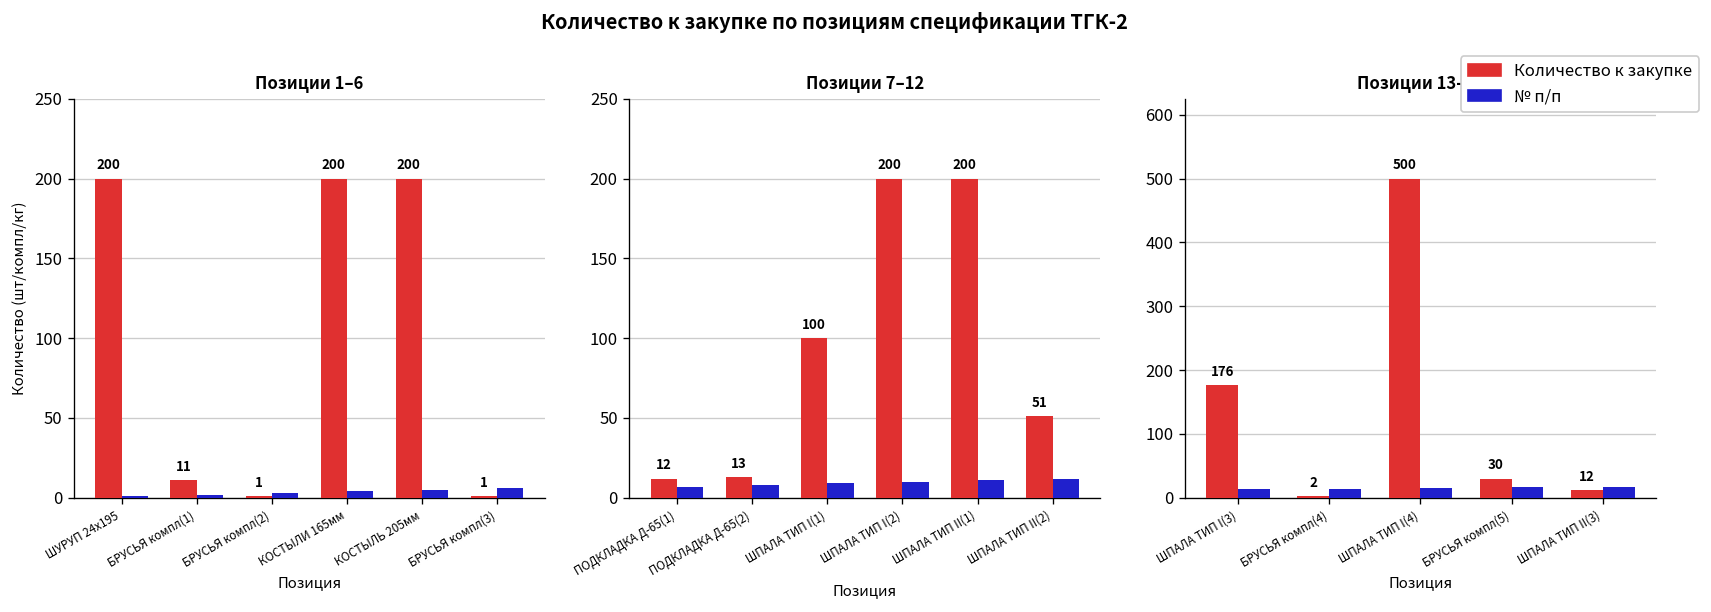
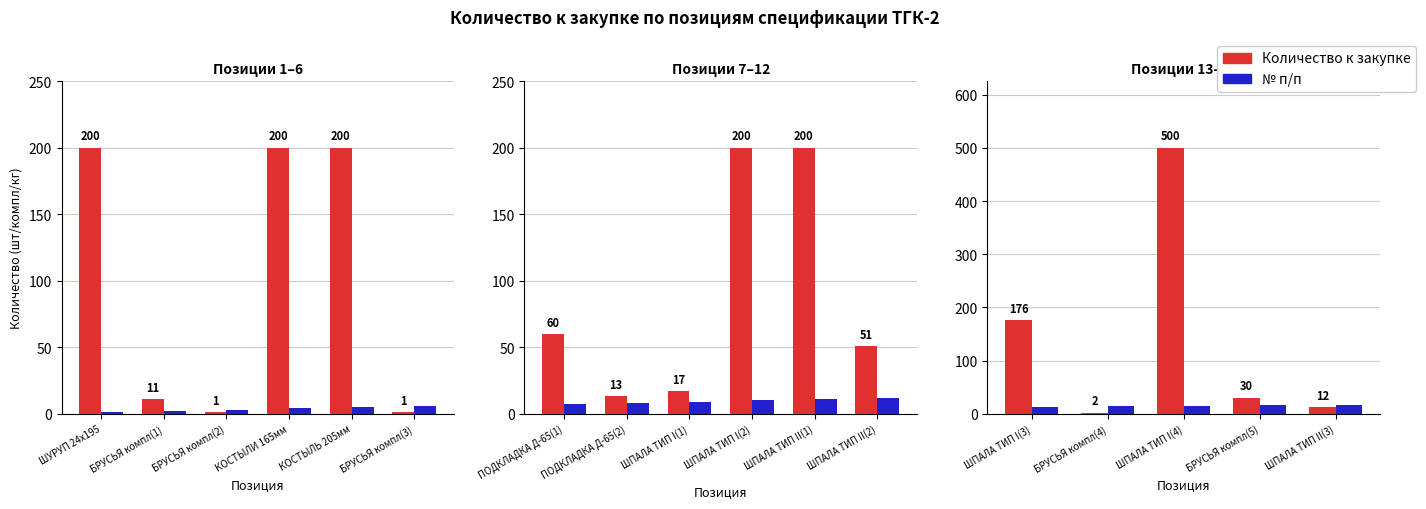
  {
    "Позиции 1–6": {
      "Количество к закупке": {
        "ШУРУП 24х195": 200,
        "БРУСЬЯ компл(1)": 11,
        "БРУСЬЯ компл(2)": 1,
        "КОСТЫЛИ 165мм": 200,
        "КОСТЫЛЬ 205мм": 200,
        "БРУСЬЯ компл(3)": 1
      }
    },
    "Позиции 7–12": {
      "Количество к закупке": {
-       "ПОДКЛАДКА Д-65(1)": 12,
+       "ПОДКЛАДКА Д-65(1)": 60,
        "ПОДКЛАДКА Д-65(2)": 13,
-       "ШПАЛА ТИП I(1)": 100,
+       "ШПАЛА ТИП I(1)": 17,
        "ШПАЛА ТИП I(2)": 200,
        "ШПАЛА ТИП II(1)": 200,
        "ШПАЛА ТИП II(2)": 51
      }
    },
    "Позиции 13–17": {
      "Количество к закупке": {
        "ШПАЛА ТИП I(3)": 176,
        "БРУСЬЯ компл(4)": 2,
        "ШПАЛА ТИП I(4)": 500,
        "БРУСЬЯ компл(5)": 30,
        "ШПАЛА ТИП II(3)": 12
      }
    }
  }
